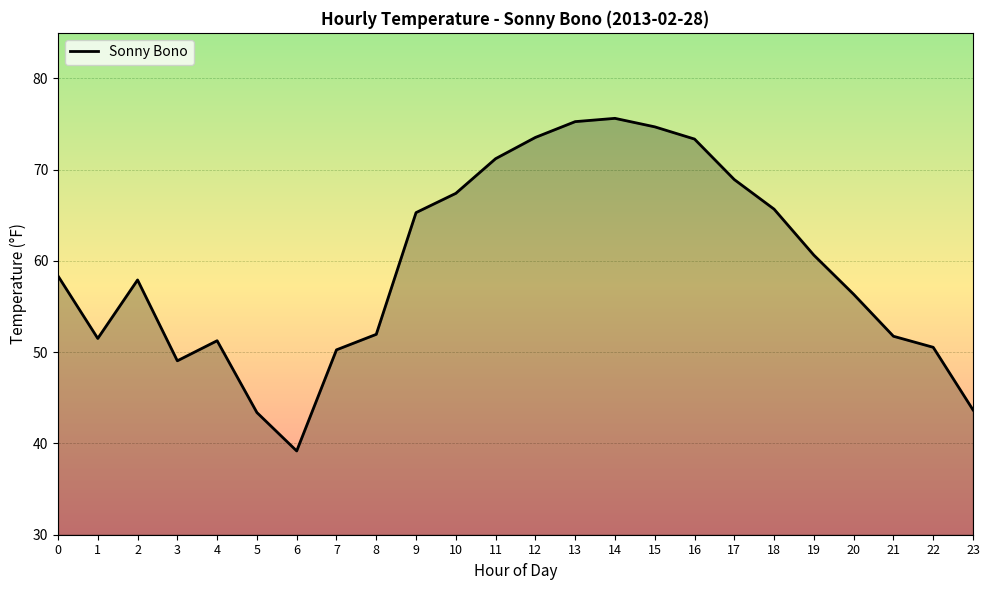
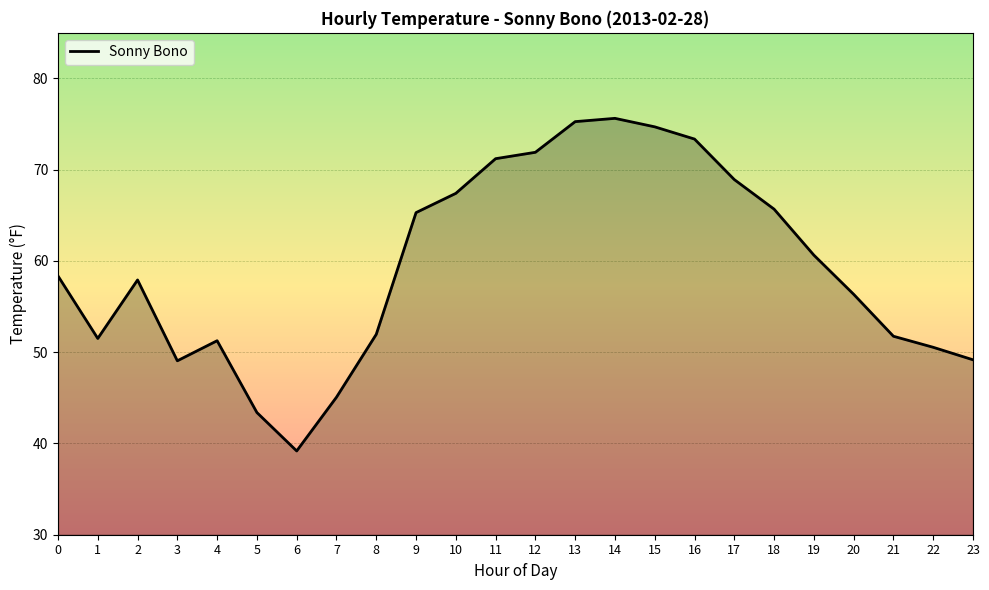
  {
    "0": 58,
    "1": 52,
    "2": 58,
    "3": 49,
    "4": 51,
    "5": 43,
    "6": 39,
-   "7": 50,
+   "7": 45,
    "8": 52,
    "9": 65,
    "10": 67,
    "11": 71,
-   "12": 74,
+   "12": 72,
    "13": 75,
    "14": 76,
    "15": 75,
    "16": 73,
    "17": 69,
    "18": 66,
    "19": 61,
    "20": 56,
    "21": 52,
    "22": 51,
-   "23": 44
+   "23": 49
  }
